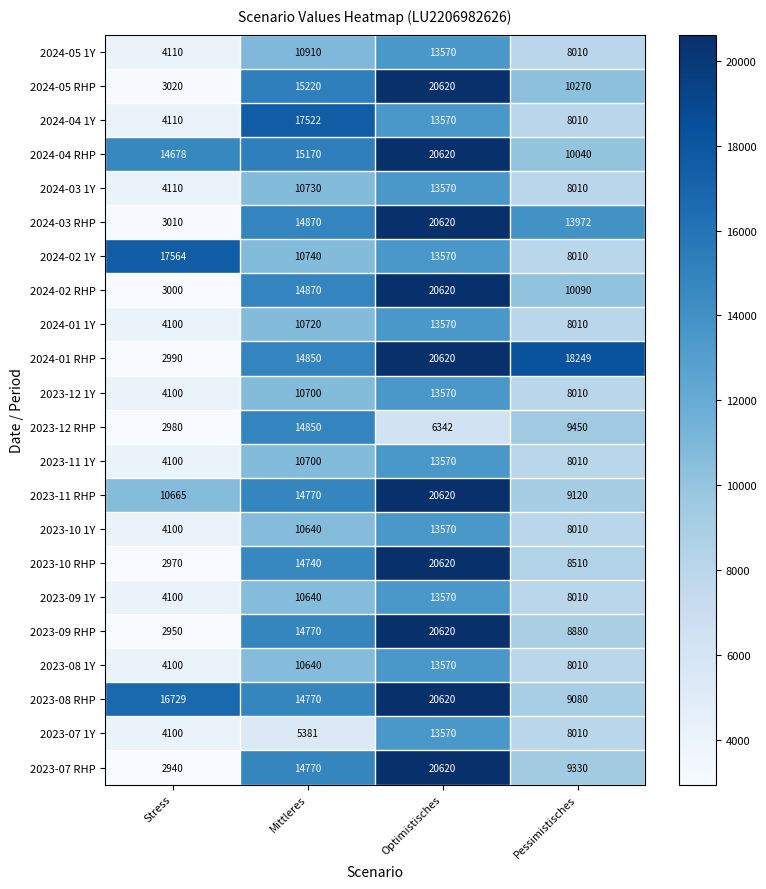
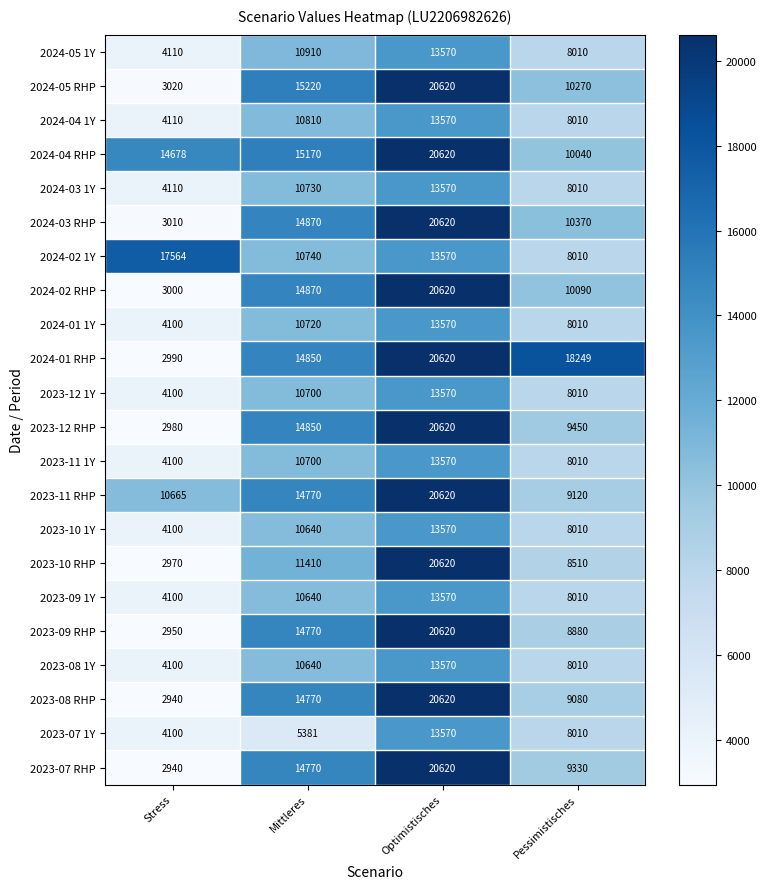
  {
    "2024-05 1Y": {
      "Stress": 4110,
      "Mittleres": 10910,
      "Optimistisches": 13570,
      "Pessimistisches": 8010
    },
    "2024-05 RHP": {
      "Stress": 3020,
      "Mittleres": 15220,
      "Optimistisches": 20620,
      "Pessimistisches": 10270
    },
    "2024-04 1Y": {
      "Stress": 4110,
-     "Mittleres": 17522,
+     "Mittleres": 10810,
      "Optimistisches": 13570,
      "Pessimistisches": 8010
    },
    "2024-04 RHP": {
      "Stress": 14678,
      "Mittleres": 15170,
      "Optimistisches": 20620,
      "Pessimistisches": 10040
    },
    "2024-03 1Y": {
      "Stress": 4110,
      "Mittleres": 10730,
      "Optimistisches": 13570,
      "Pessimistisches": 8010
    },
    "2024-03 RHP": {
      "Stress": 3010,
      "Mittleres": 14870,
      "Optimistisches": 20620,
-     "Pessimistisches": 13972
+     "Pessimistisches": 10370
    },
    "2024-02 1Y": {
      "Stress": 17564,
      "Mittleres": 10740,
      "Optimistisches": 13570,
      "Pessimistisches": 8010
    },
    "2024-02 RHP": {
      "Stress": 3000,
      "Mittleres": 14870,
      "Optimistisches": 20620,
      "Pessimistisches": 10090
    },
    "2024-01 1Y": {
      "Stress": 4100,
      "Mittleres": 10720,
      "Optimistisches": 13570,
      "Pessimistisches": 8010
    },
    "2024-01 RHP": {
      "Stress": 2990,
      "Mittleres": 14850,
      "Optimistisches": 20620,
      "Pessimistisches": 18249
    },
    "2023-12 1Y": {
      "Stress": 4100,
      "Mittleres": 10700,
      "Optimistisches": 13570,
      "Pessimistisches": 8010
    },
    "2023-12 RHP": {
      "Stress": 2980,
      "Mittleres": 14850,
-     "Optimistisches": 6342,
+     "Optimistisches": 20620,
      "Pessimistisches": 9450
    },
    "2023-11 1Y": {
      "Stress": 4100,
      "Mittleres": 10700,
      "Optimistisches": 13570,
      "Pessimistisches": 8010
    },
    "2023-11 RHP": {
      "Stress": 10665,
      "Mittleres": 14770,
      "Optimistisches": 20620,
      "Pessimistisches": 9120
    },
    "2023-10 1Y": {
      "Stress": 4100,
      "Mittleres": 10640,
      "Optimistisches": 13570,
      "Pessimistisches": 8010
    },
    "2023-10 RHP": {
      "Stress": 2970,
-     "Mittleres": 14740,
+     "Mittleres": 11410,
      "Optimistisches": 20620,
      "Pessimistisches": 8510
    },
    "2023-09 1Y": {
      "Stress": 4100,
      "Mittleres": 10640,
      "Optimistisches": 13570,
      "Pessimistisches": 8010
    },
    "2023-09 RHP": {
      "Stress": 2950,
      "Mittleres": 14770,
      "Optimistisches": 20620,
      "Pessimistisches": 8880
    },
    "2023-08 1Y": {
      "Stress": 4100,
      "Mittleres": 10640,
      "Optimistisches": 13570,
      "Pessimistisches": 8010
    },
    "2023-08 RHP": {
-     "Stress": 16729,
+     "Stress": 2940,
      "Mittleres": 14770,
      "Optimistisches": 20620,
      "Pessimistisches": 9080
    },
    "2023-07 1Y": {
      "Stress": 4100,
      "Mittleres": 5381,
      "Optimistisches": 13570,
      "Pessimistisches": 8010
    },
    "2023-07 RHP": {
      "Stress": 2940,
      "Mittleres": 14770,
      "Optimistisches": 20620,
      "Pessimistisches": 9330
    }
  }
